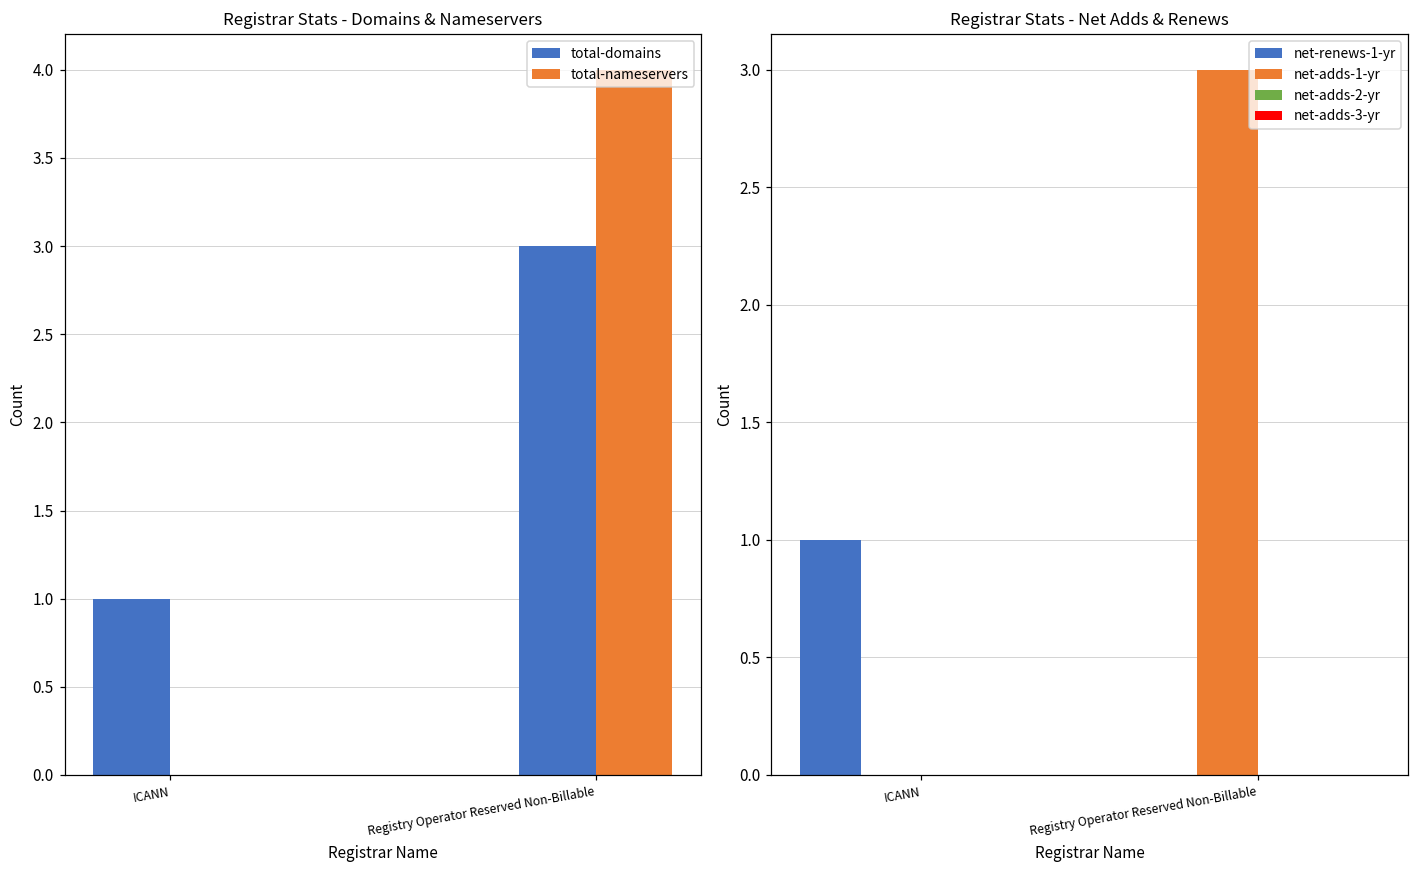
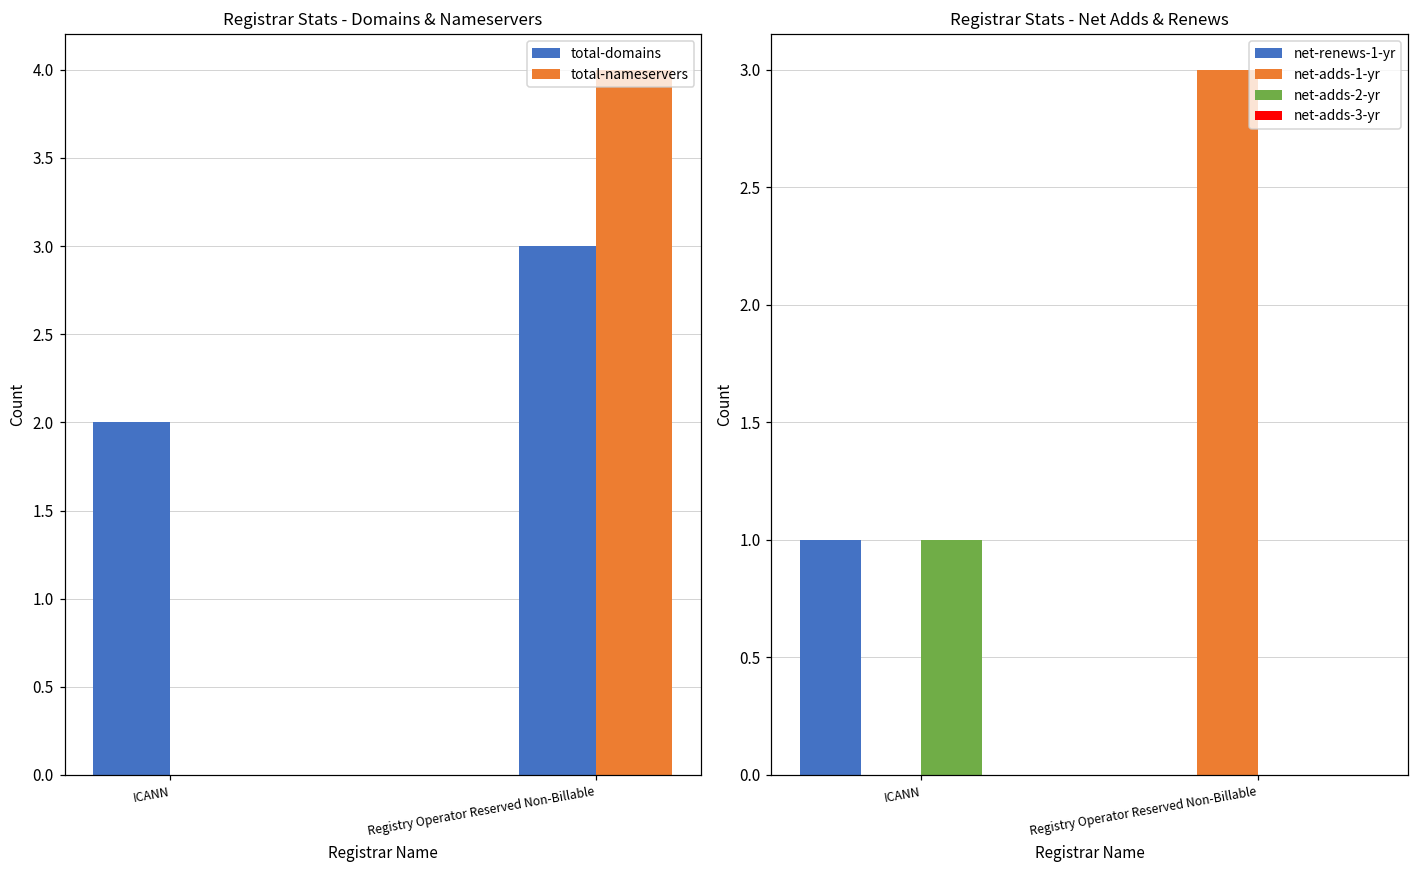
  {
    "Registrar Stats - Domains & Nameservers": {
      "total-domains": {
-       "ICANN": 1,
+       "ICANN": 2,
        "Registry Operator Reserved Non-Billable": 3
      },
      "total-nameservers": {
        "ICANN": 0
      }
    },
    "Registrar Stats - Net Adds & Renews": {
      "net-renews-1-yr": {
        "ICANN": 1,
        "Registry Operator Reserved Non-Billable": 0
      },
      "net-adds-1-yr": {
        "ICANN": 0,
        "Registry Operator Reserved Non-Billable": 3
      },
      "net-adds-2-yr": {
-       "ICANN": 0,
+       "ICANN": 1,
        "Registry Operator Reserved Non-Billable": 0
      },
      "net-adds-3-yr": {
        "ICANN": 0,
        "Registry Operator Reserved Non-Billable": 0
      }
    }
  }
